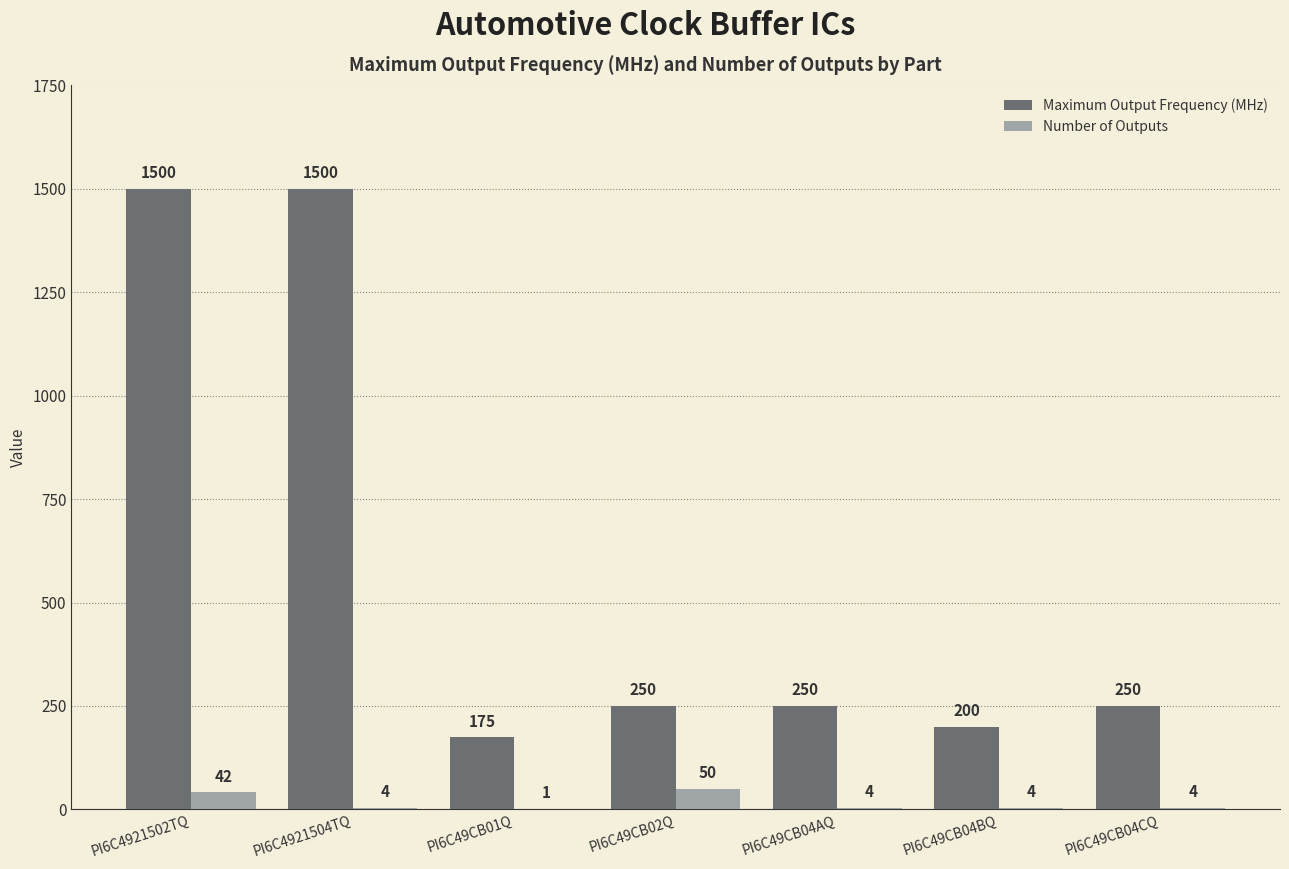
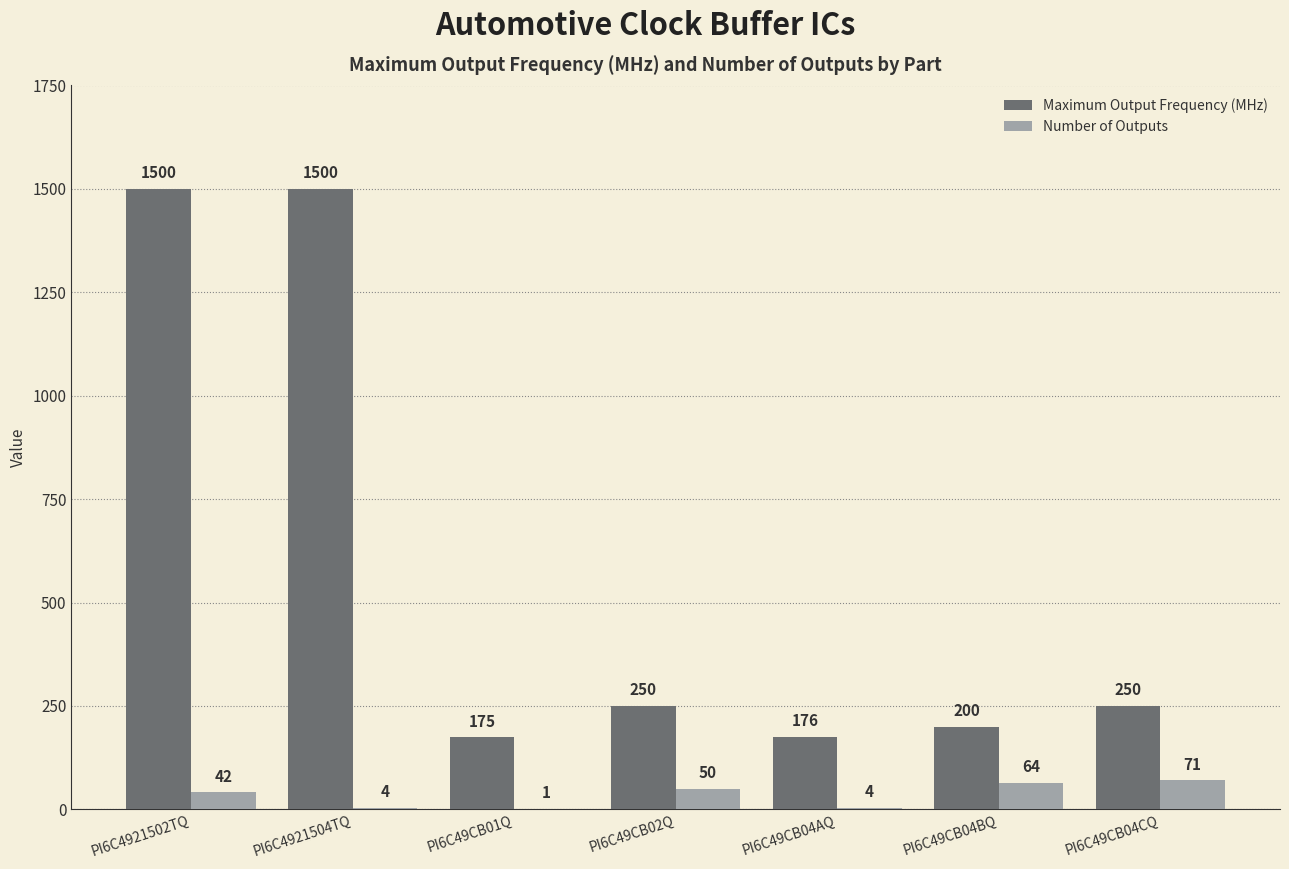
  {
    "Maximum Output Frequency (MHz)": {
      "PI6C4921502TQ": 1500,
      "PI6C4921504TQ": 1500,
      "PI6C49CB01Q": 175,
      "PI6C49CB02Q": 250,
-     "PI6C49CB04AQ": 250,
+     "PI6C49CB04AQ": 176,
      "PI6C49CB04BQ": 200,
      "PI6C49CB04CQ": 250
    },
    "Number of Outputs": {
      "PI6C4921502TQ": 42,
      "PI6C4921504TQ": 4,
      "PI6C49CB01Q": 1,
      "PI6C49CB02Q": 50,
      "PI6C49CB04AQ": 4,
-     "PI6C49CB04BQ": 4,
-     "PI6C49CB04CQ": 4
+     "PI6C49CB04BQ": 64,
+     "PI6C49CB04CQ": 71
    }
  }
